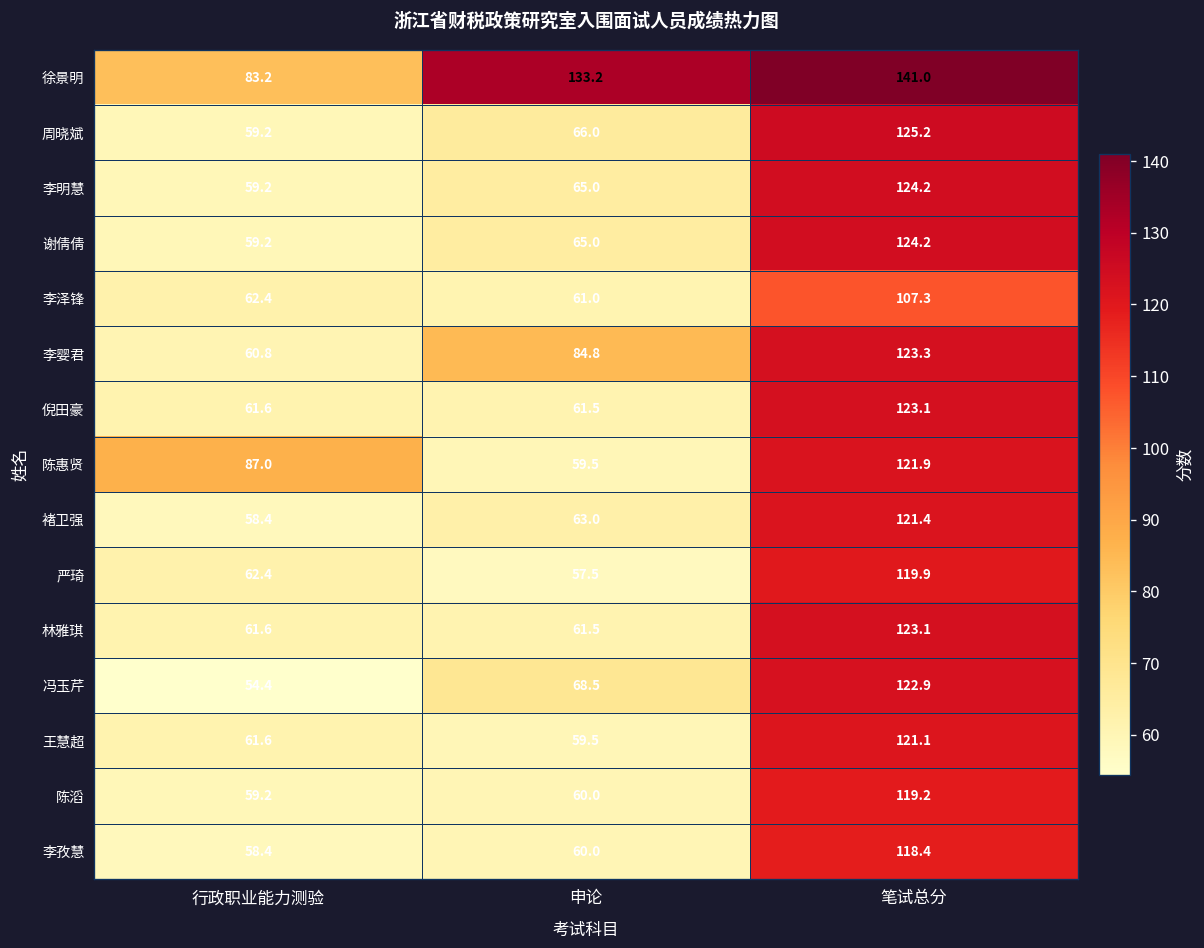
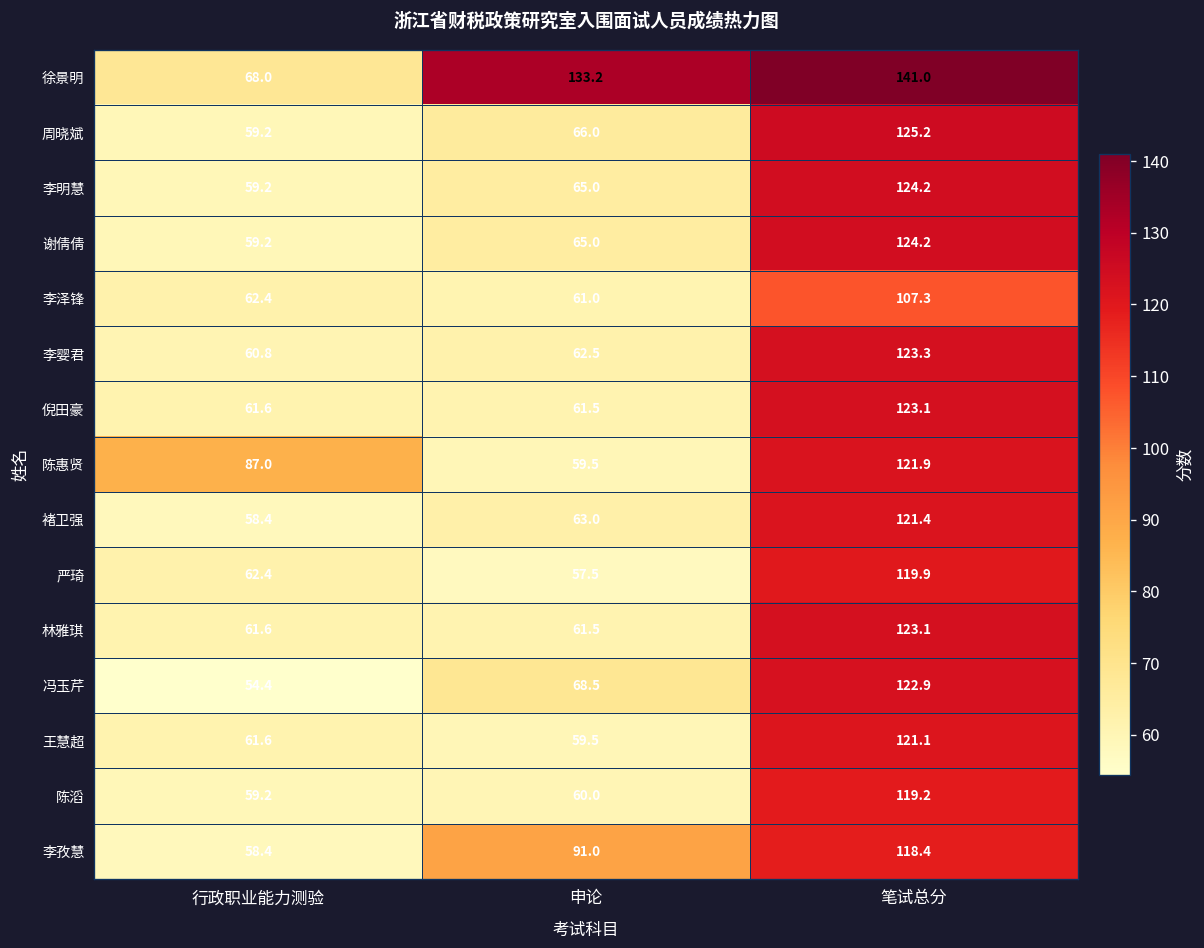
  {
    "徐景明": {
-     "行政职业能力测验": 83.2,
+     "行政职业能力测验": 68.0,
      "申论": 133.2,
      "笔试总分": 141.0
    },
    "周晓斌": {
      "行政职业能力测验": 59.2,
      "申论": 66.0,
      "笔试总分": 125.2
    },
    "李明慧": {
      "行政职业能力测验": 59.2,
      "申论": 65.0,
      "笔试总分": 124.2
    },
    "谢倩倩": {
      "行政职业能力测验": 59.2,
      "申论": 65.0,
      "笔试总分": 124.2
    },
    "李泽锋": {
      "行政职业能力测验": 62.4,
      "申论": 61.0,
      "笔试总分": 107.3
    },
    "李婴君": {
      "行政职业能力测验": 60.8,
-     "申论": 84.8,
+     "申论": 62.5,
      "笔试总分": 123.3
    },
    "倪田豪": {
      "行政职业能力测验": 61.6,
      "申论": 61.5,
      "笔试总分": 123.1
    },
    "陈惠贤": {
      "行政职业能力测验": 87.0,
      "申论": 59.5,
      "笔试总分": 121.9
    },
    "褚卫强": {
      "行政职业能力测验": 58.4,
      "申论": 63.0,
      "笔试总分": 121.4
    },
    "严琦": {
      "行政职业能力测验": 62.4,
      "申论": 57.5,
      "笔试总分": 119.9
    },
    "林雅琪": {
      "行政职业能力测验": 61.6,
      "申论": 61.5,
      "笔试总分": 123.1
    },
    "冯玉芹": {
      "行政职业能力测验": 54.4,
      "申论": 68.5,
      "笔试总分": 122.9
    },
    "王慧超": {
      "行政职业能力测验": 61.6,
      "申论": 59.5,
      "笔试总分": 121.1
    },
    "陈滔": {
      "行政职业能力测验": 59.2,
      "申论": 60.0,
      "笔试总分": 119.2
    },
    "李孜慧": {
      "行政职业能力测验": 58.4,
-     "申论": 60.0,
+     "申论": 91.0,
      "笔试总分": 118.4
    }
  }
